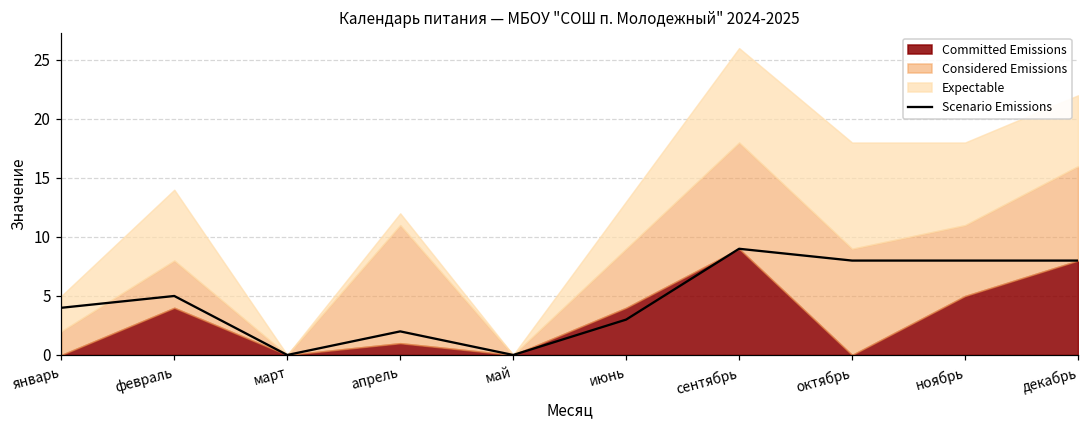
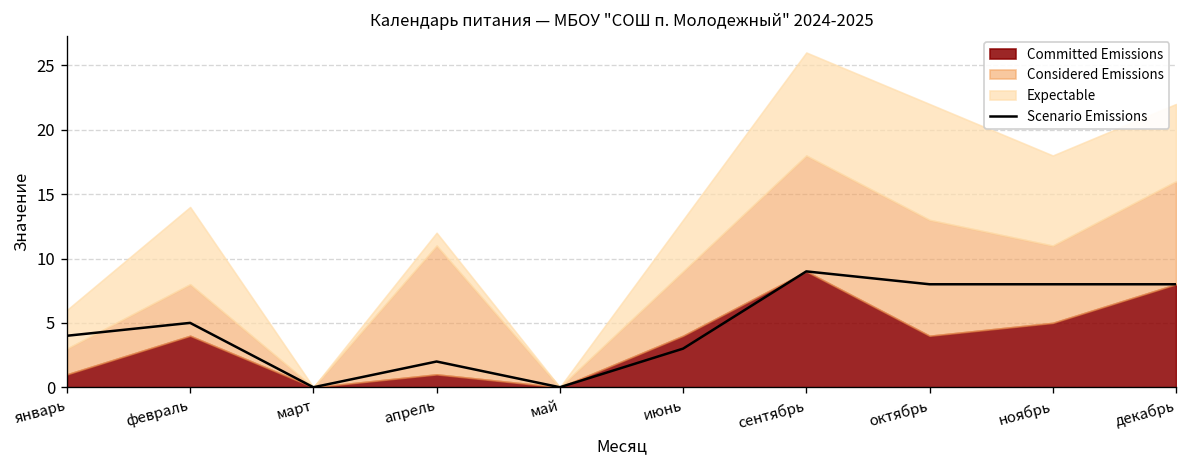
  {
    "Committed Emissions": {
-     "январь": 0,
+     "январь": 1,
      "февраль": 4,
      "апрель": 1,
      "июнь": 4,
-     "октябрь": 0,
+     "октябрь": 4,
      "ноябрь": 5
    },
    "Scenario Emissions": {
      "январь": 4,
      "февраль": 5,
      "апрель": 2,
      "июнь": 3,
      "октябрь": 8,
      "ноябрь": 8
    },
    "Considered Emissions": {
      "январь": 2,
      "февраль": 4,
      "апрель": 10,
      "июнь": 5,
      "сентябрь": 9,
      "октябрь": 9,
      "ноябрь": 6,
      "декабрь": 8
    },
    "Expectable": {
      "январь": 3,
      "февраль": 6,
      "апрель": 1,
      "июнь": 4,
      "сентябрь": 8,
      "октябрь": 9,
      "ноябрь": 7,
      "декабрь": 6
    }
  }
